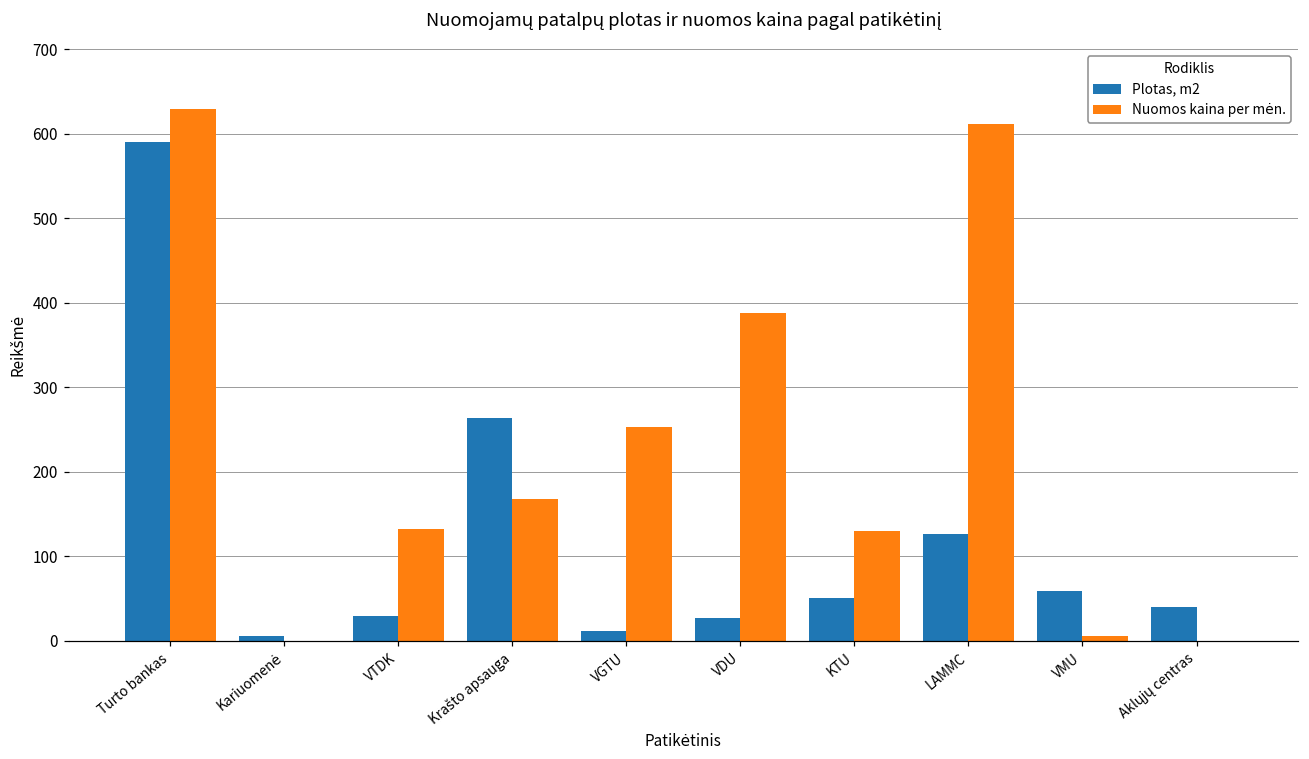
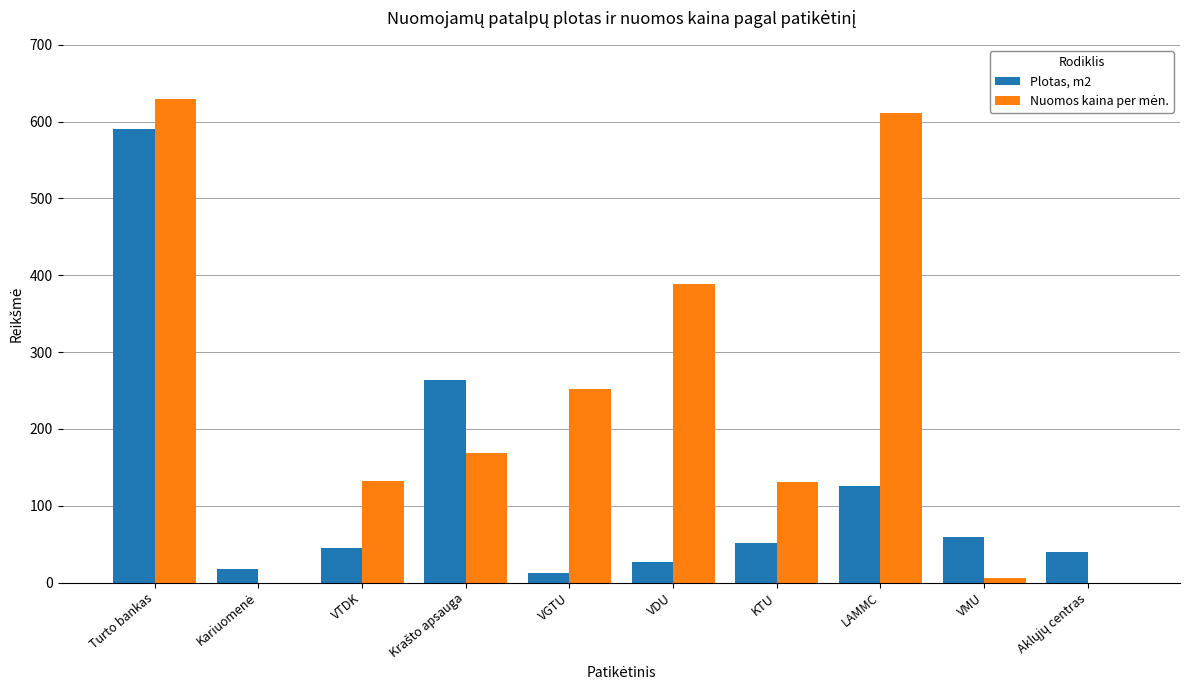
  {
    "Plotas, m2": {
      "Turto bankas": 590,
-     "Kariuomenė": 10,
-     "VTDK": 30,
+     "Kariuomenė": 20,
+     "VTDK": 50,
      "Krašto apsauga": 260,
      "VGTU": 10,
      "VDU": 30,
      "KTU": 50,
      "LAMMC": 130,
      "VMU": 60,
      "Aklųjų centras": 40
    },
    "Nuomos kaina per mėn.": {
      "Turto bankas": 630,
      "Kariuomenė": 0,
      "VTDK": 130,
      "Krašto apsauga": 170,
      "VGTU": 250,
      "VDU": 390,
      "KTU": 130,
      "LAMMC": 610,
      "VMU": 10,
      "Aklųjų centras": 0
    }
  }
